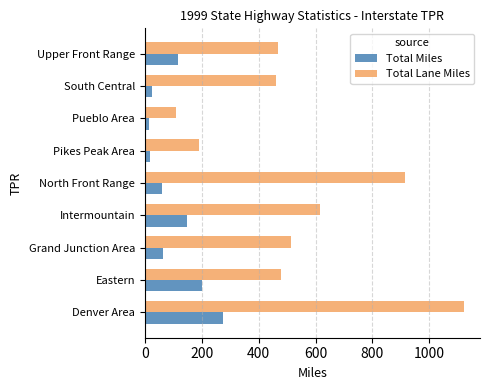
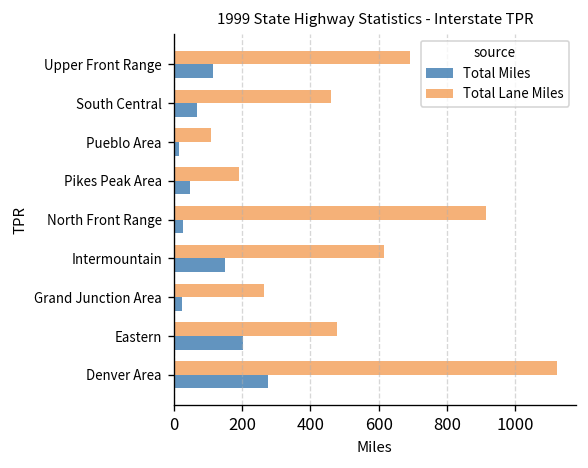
  {
    "Total Miles": {
      "Upper Front Range": 120,
-     "South Central": 30,
+     "South Central": 70,
      "Pueblo Area": 20,
-     "Pikes Peak Area": 20,
-     "North Front Range": 60,
+     "Pikes Peak Area": 50,
+     "North Front Range": 30,
      "Intermountain": 150,
-     "Grand Junction Area": 70,
+     "Grand Junction Area": 20,
      "Eastern": 200,
      "Denver Area": 280
    },
    "Total Lane Miles": {
-     "Upper Front Range": 470,
+     "Upper Front Range": 690,
      "South Central": 460,
      "Pueblo Area": 110,
      "Pikes Peak Area": 190,
      "North Front Range": 910,
      "Intermountain": 620,
-     "Grand Junction Area": 510,
+     "Grand Junction Area": 260,
      "Eastern": 480,
      "Denver Area": 1120
    }
  }
